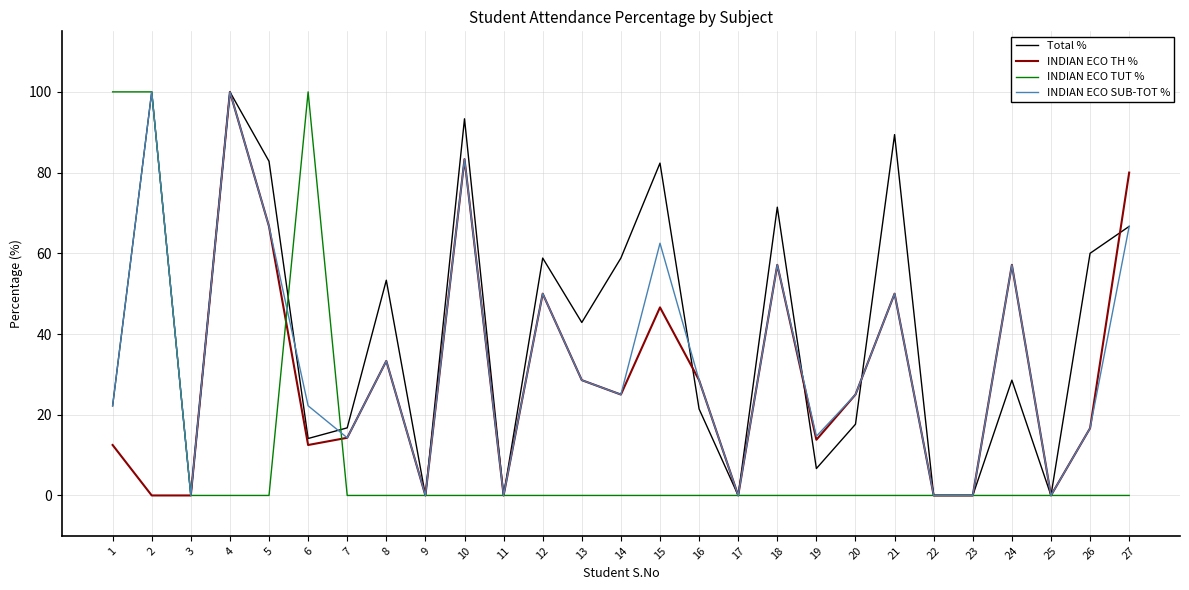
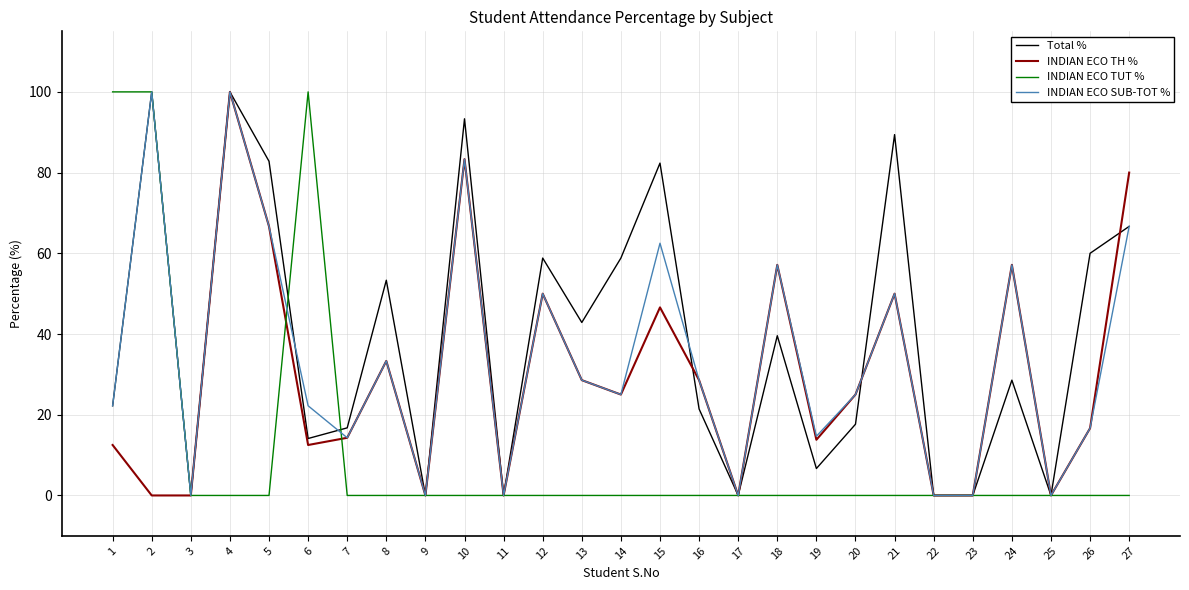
  {
    "Total %": {
      "5": 83,
      "6": 14,
      "7": 17,
      "8": 53,
      "10": 93,
      "12": 59,
      "13": 43,
      "14": 59,
      "15": 82,
      "16": 21,
-     "18": 71,
+     "18": 40,
      "19": 7,
      "20": 18,
      "21": 89,
      "24": 29,
      "26": 60
    },
    "INDIAN ECO TH %": {
      "1": 13,
      "2": 0,
      "6": 13,
      "15": 47,
      "19": 14,
      "27": 80
    },
    "INDIAN ECO TUT %": {
      "1": 100,
      "4": 0,
      "5": 0,
      "6": 100,
      "7": 0,
      "8": 0,
      "10": 0,
      "12": 0,
      "13": 0,
      "14": 0,
      "15": 0,
      "16": 0,
      "18": 0,
      "19": 0,
      "20": 0,
      "21": 0,
      "24": 0,
      "26": 0,
      "27": 0
    },
    "INDIAN ECO SUB-TOT %": {
      "6": 22,
      "15": 63,
      "19": 15
    }
  }
